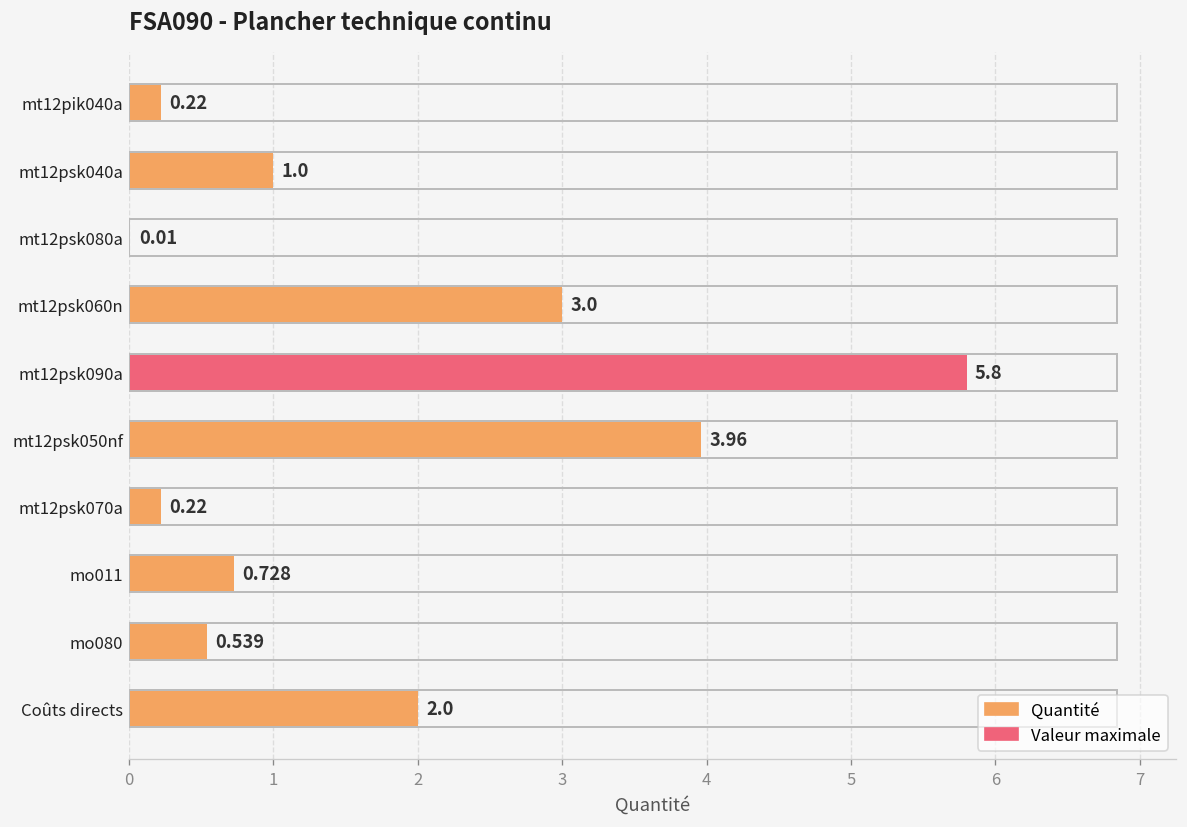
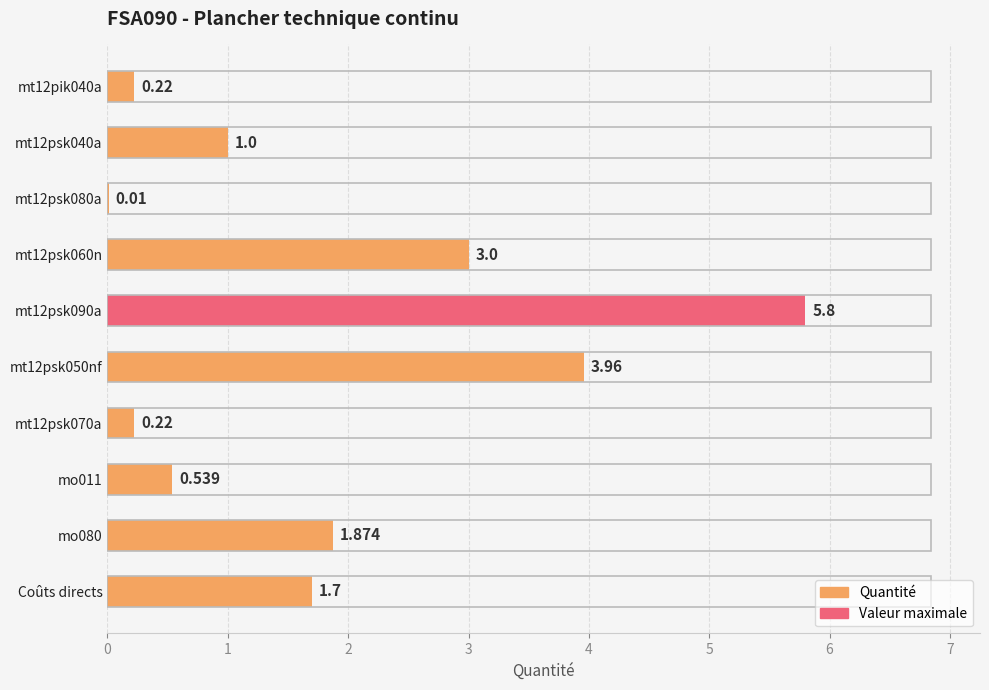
  {
    "Quantité": {
      "mt12pik040a": 0.22,
      "mt12psk040a": 1.0,
      "mt12psk080a": 0.01,
      "mt12psk060n": 3.0,
      "mt12psk090a": 5.8,
      "mt12psk050nf": 3.96,
      "mt12psk070a": 0.22,
-     "mo011": 0.728,
-     "mo080": 0.539,
-     "Coûts directs": 2.0
+     "mo011": 0.539,
+     "mo080": 1.874,
+     "Coûts directs": 1.7
    }
  }
